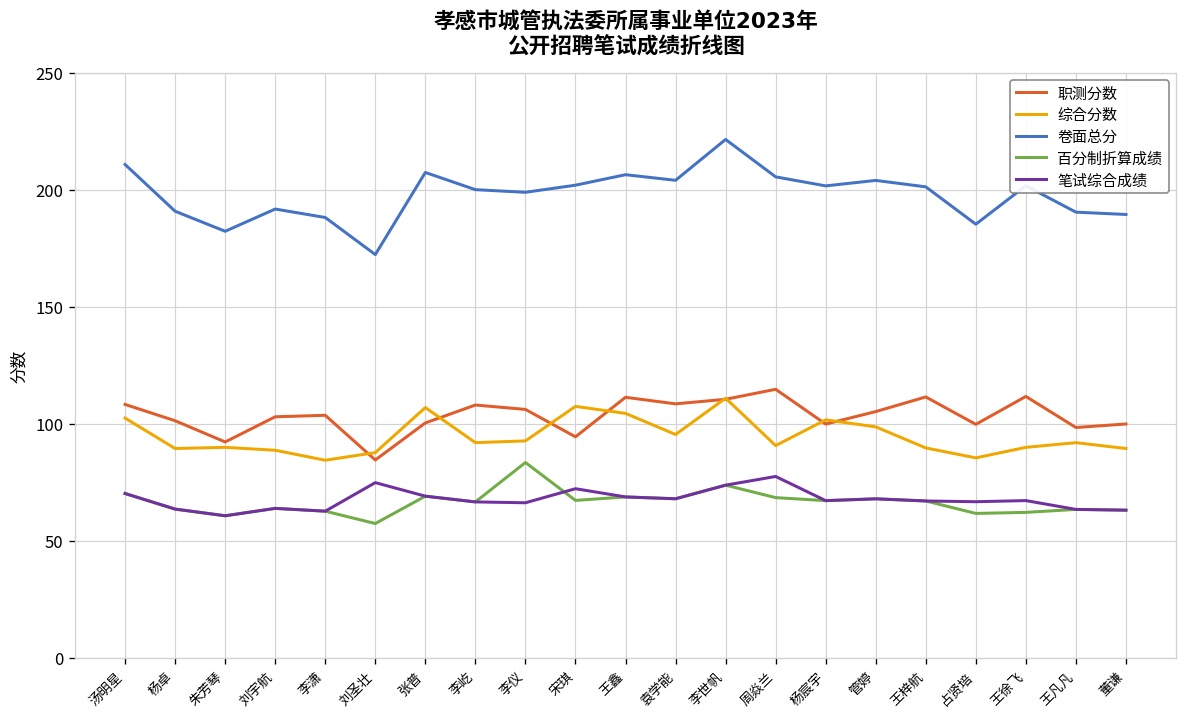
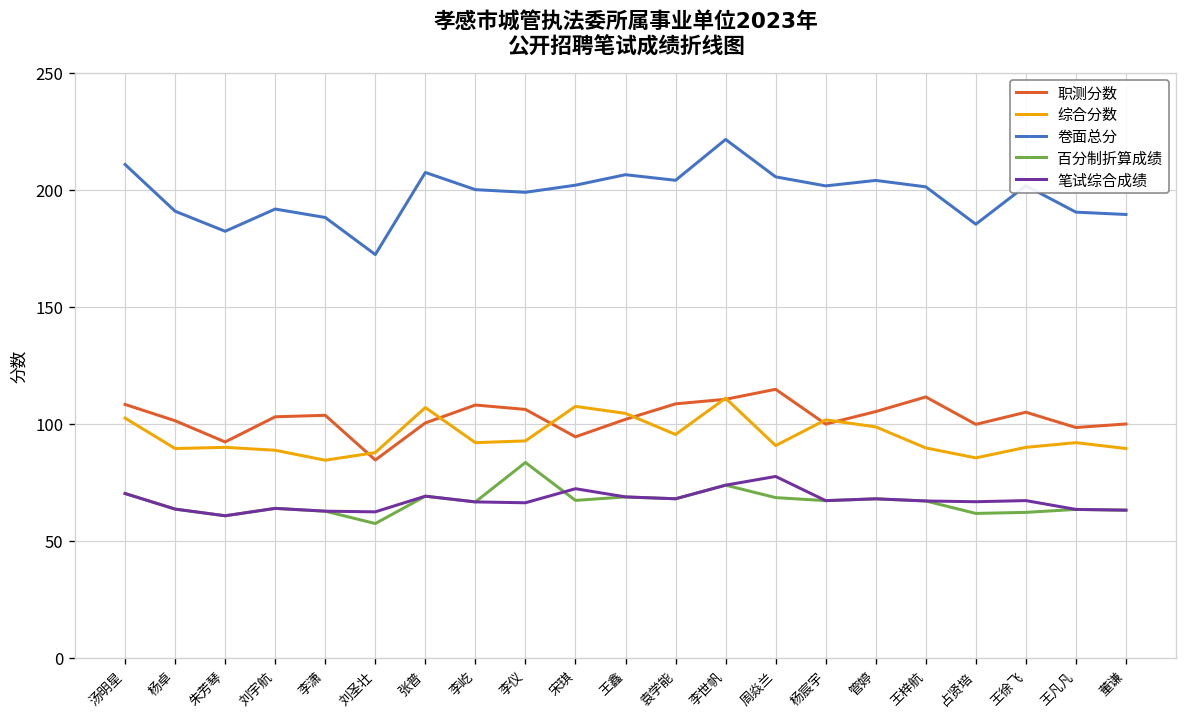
  {
    "职测分数": {
      "汤明星": 108,
      "杨卓": 101,
      "朱芳琴": 92,
      "刘宇航": 103,
      "李潇": 104,
      "刘圣壮": 85,
      "张普": 100,
      "李屹": 108,
      "李仪": 106,
      "宋琪": 94,
-     "王鑫": 111,
+     "王鑫": 102,
      "袁学能": 109,
      "周焱兰": 115,
      "杨宸宇": 100,
      "管婷": 105,
      "王梓航": 112,
      "占贤培": 100,
-     "王徐飞": 112,
+     "王徐飞": 105,
      "王凡凡": 98,
      "董谦": 100
    },
    "综合分数": {
      "汤明星": 103,
      "杨卓": 90,
      "朱芳琴": 90,
      "刘宇航": 89,
      "李潇": 85,
      "刘圣壮": 88,
      "张普": 107,
      "李屹": 92,
      "李仪": 93,
      "宋琪": 108,
      "王鑫": 105,
      "袁学能": 96,
      "周焱兰": 91,
      "杨宸宇": 102,
      "管婷": 99,
      "王梓航": 90,
      "占贤培": 86,
      "王徐飞": 90,
      "王凡凡": 92,
      "董谦": 90
    },
    "卷面总分": {
      "汤明星": 211,
      "杨卓": 191,
      "朱芳琴": 182,
      "刘宇航": 192,
      "李潇": 188,
      "刘圣壮": 172,
      "张普": 207,
      "李屹": 200,
      "李仪": 199,
      "宋琪": 202,
      "王鑫": 206,
      "袁学能": 204,
      "李世帆": 222,
      "周焱兰": 206,
      "杨宸宇": 202,
      "管婷": 204,
      "王梓航": 201,
      "占贤培": 185,
      "王凡凡": 190,
      "董谦": 189
    },
    "百分制折算成绩": {
      "刘圣壮": 57,
      "李仪": 84,
      "宋琪": 67,
      "周焱兰": 69,
      "占贤培": 62,
      "王徐飞": 62
    },
    "笔试综合成绩": {
-     "刘圣壮": 75,
+     "刘圣壮": 62,
      "李仪": 66,
      "宋琪": 72,
      "周焱兰": 78,
      "占贤培": 67,
      "王徐飞": 67
    }
  }
